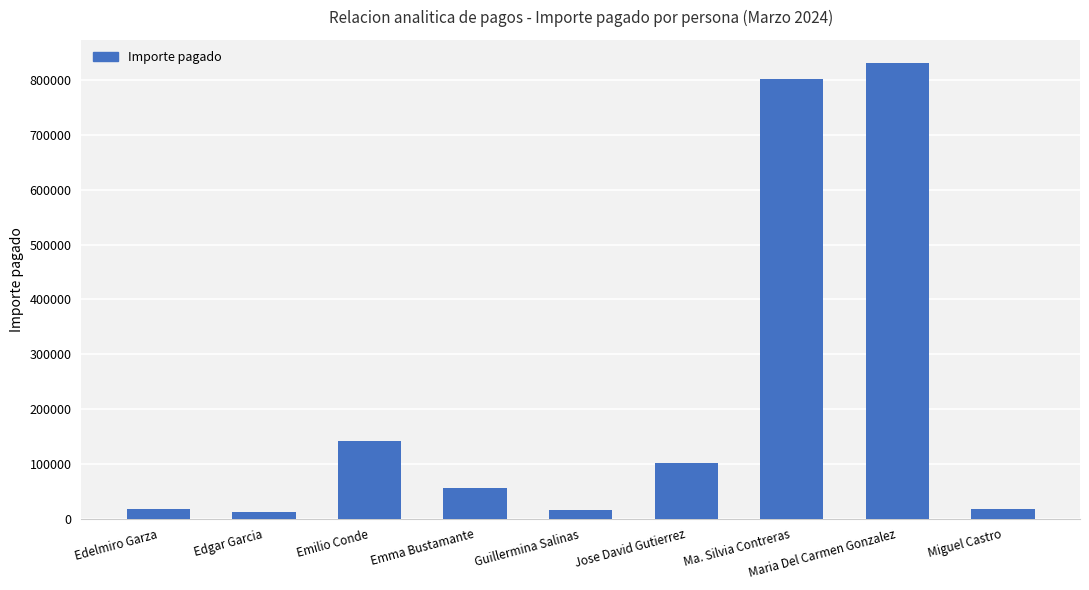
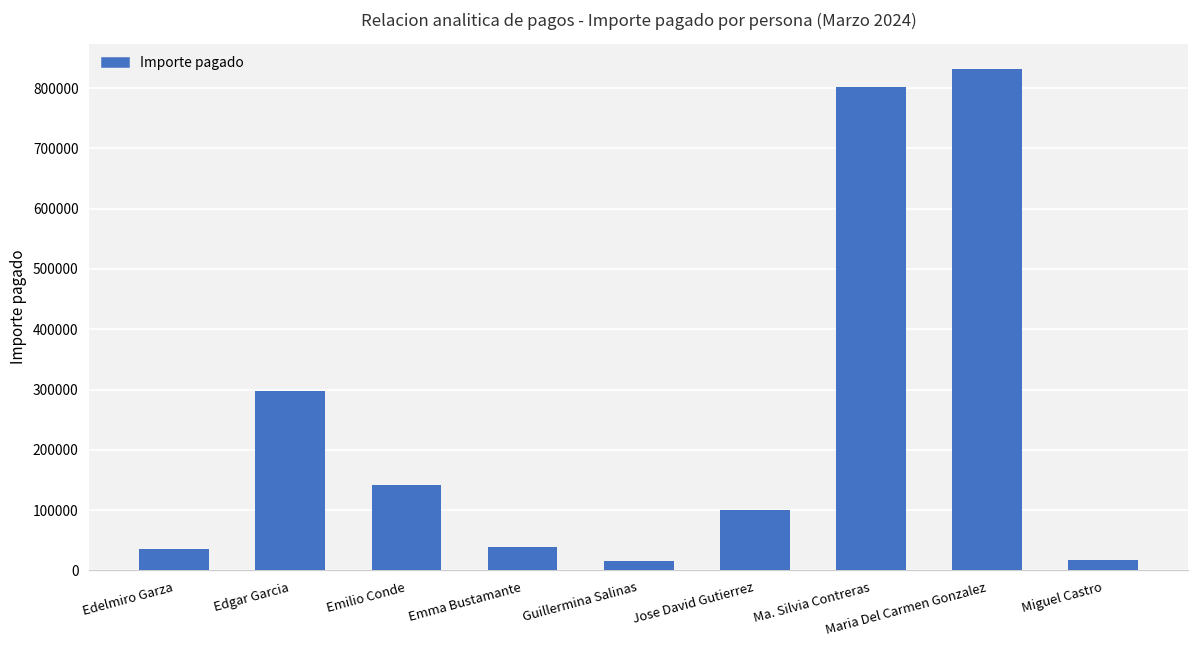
  {
-   "Edelmiro Garza": 20000,
-   "Edgar Garcia": 10000,
+   "Edelmiro Garza": 30000,
+   "Edgar Garcia": 300000,
    "Emilio Conde": 140000,
-   "Emma Bustamante": 60000,
+   "Emma Bustamante": 40000,
    "Guillermina Salinas": 10000,
    "Jose David Gutierrez": 100000,
    "Ma. Silvia Contreras": 800000,
    "Maria Del Carmen Gonzalez": 830000,
    "Miguel Castro": 20000
  }
